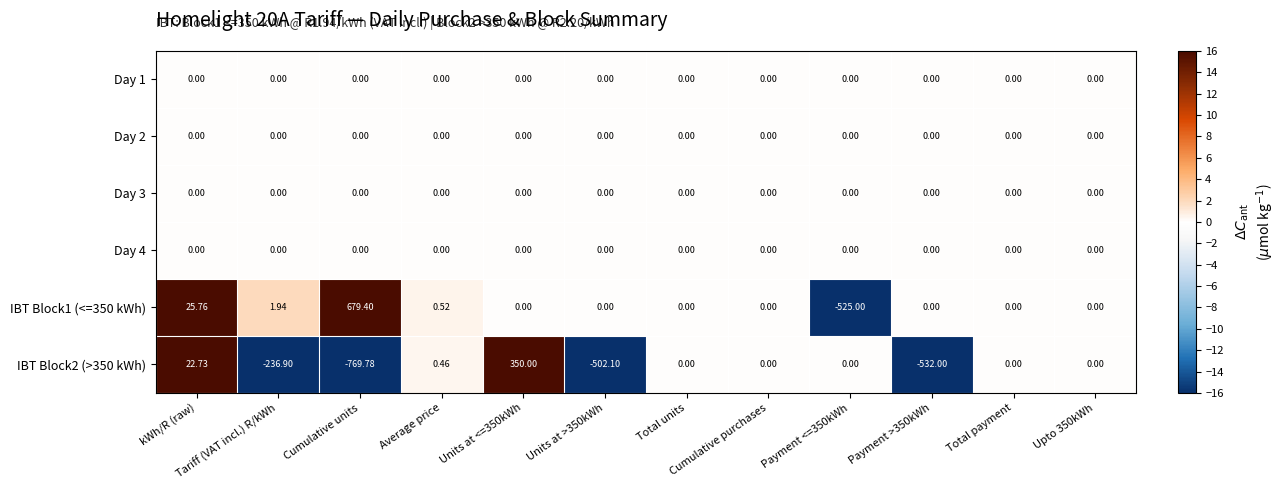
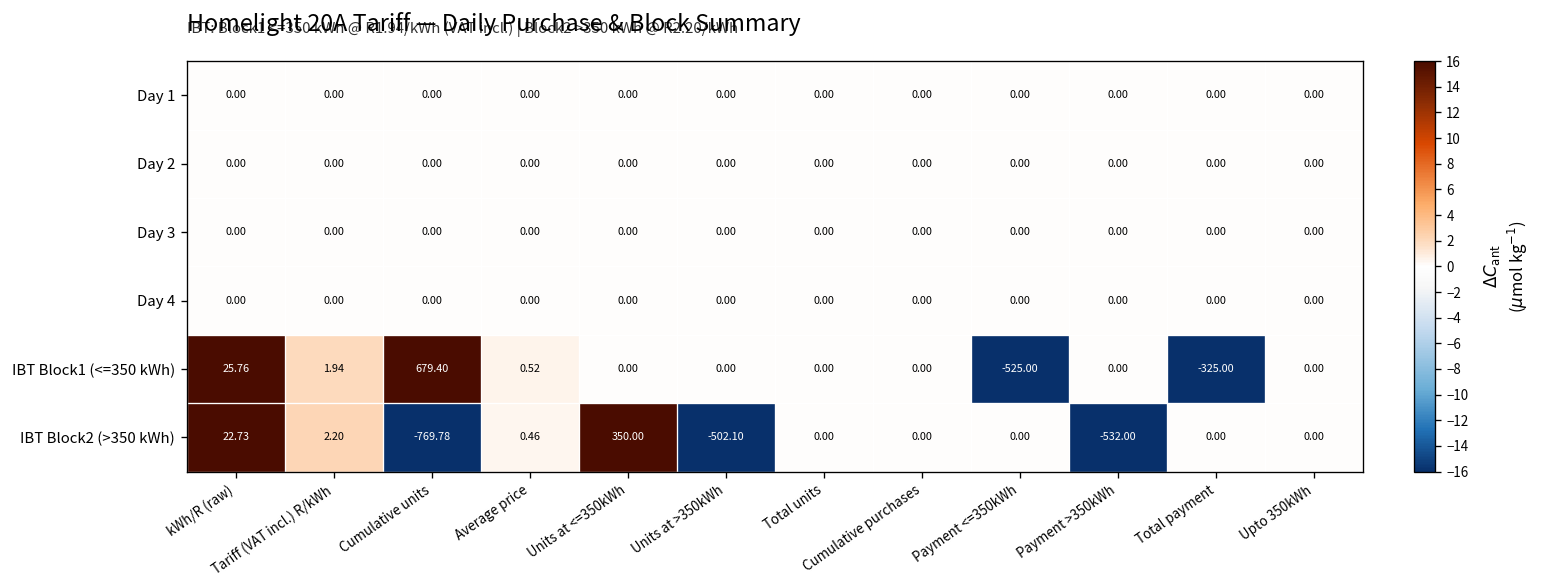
  {
    "Day 1": {
      "kWh/R (raw)": 0.00,
      "Tariff (VAT incl.) R/kWh": 0.00,
      "Cumulative units": 0.00,
      "Average price": 0.00,
      "Units at <=350kWh": 0.00,
      "Units at >350kWh": 0.00,
      "Total units": 0.00,
      "Cumulative purchases": 0.00,
      "Payment <=350kWh": 0.00,
      "Payment >350kWh": 0.00,
      "Total payment": 0.00,
      "Upto 350kWh": 0.00
    },
    "Day 2": {
      "kWh/R (raw)": 0.00,
      "Tariff (VAT incl.) R/kWh": 0.00,
      "Cumulative units": 0.00,
      "Average price": 0.00,
      "Units at <=350kWh": 0.00,
      "Units at >350kWh": 0.00,
      "Total units": 0.00,
      "Cumulative purchases": 0.00,
      "Payment <=350kWh": 0.00,
      "Payment >350kWh": 0.00,
      "Total payment": 0.00,
      "Upto 350kWh": 0.00
    },
    "Day 3": {
      "kWh/R (raw)": 0.00,
      "Tariff (VAT incl.) R/kWh": 0.00,
      "Cumulative units": 0.00,
      "Average price": 0.00,
      "Units at <=350kWh": 0.00,
      "Units at >350kWh": 0.00,
      "Total units": 0.00,
      "Cumulative purchases": 0.00,
      "Payment <=350kWh": 0.00,
      "Payment >350kWh": 0.00,
      "Total payment": 0.00,
      "Upto 350kWh": 0.00
    },
    "Day 4": {
      "kWh/R (raw)": 0.00,
      "Tariff (VAT incl.) R/kWh": 0.00,
      "Cumulative units": 0.00,
      "Average price": 0.00,
      "Units at <=350kWh": 0.00,
      "Units at >350kWh": 0.00,
      "Total units": 0.00,
      "Cumulative purchases": 0.00,
      "Payment <=350kWh": 0.00,
      "Payment >350kWh": 0.00,
      "Total payment": 0.00,
      "Upto 350kWh": 0.00
    },
    "IBT Block1 (<=350 kWh)": {
      "kWh/R (raw)": 25.76,
      "Tariff (VAT incl.) R/kWh": 1.94,
      "Cumulative units": 679.40,
      "Average price": 0.52,
      "Units at <=350kWh": 0.00,
      "Units at >350kWh": 0.00,
      "Total units": 0.00,
      "Cumulative purchases": 0.00,
      "Payment <=350kWh": -525.00,
      "Payment >350kWh": 0.00,
-     "Total payment": 0.00,
+     "Total payment": -325.00,
      "Upto 350kWh": 0.00
    },
    "IBT Block2 (>350 kWh)": {
      "kWh/R (raw)": 22.73,
-     "Tariff (VAT incl.) R/kWh": -236.90,
+     "Tariff (VAT incl.) R/kWh": 2.20,
      "Cumulative units": -769.78,
      "Average price": 0.46,
      "Units at <=350kWh": 350.00,
      "Units at >350kWh": -502.10,
      "Total units": 0.00,
      "Cumulative purchases": 0.00,
      "Payment <=350kWh": 0.00,
      "Payment >350kWh": -532.00,
      "Total payment": 0.00,
      "Upto 350kWh": 0.00
    }
  }
